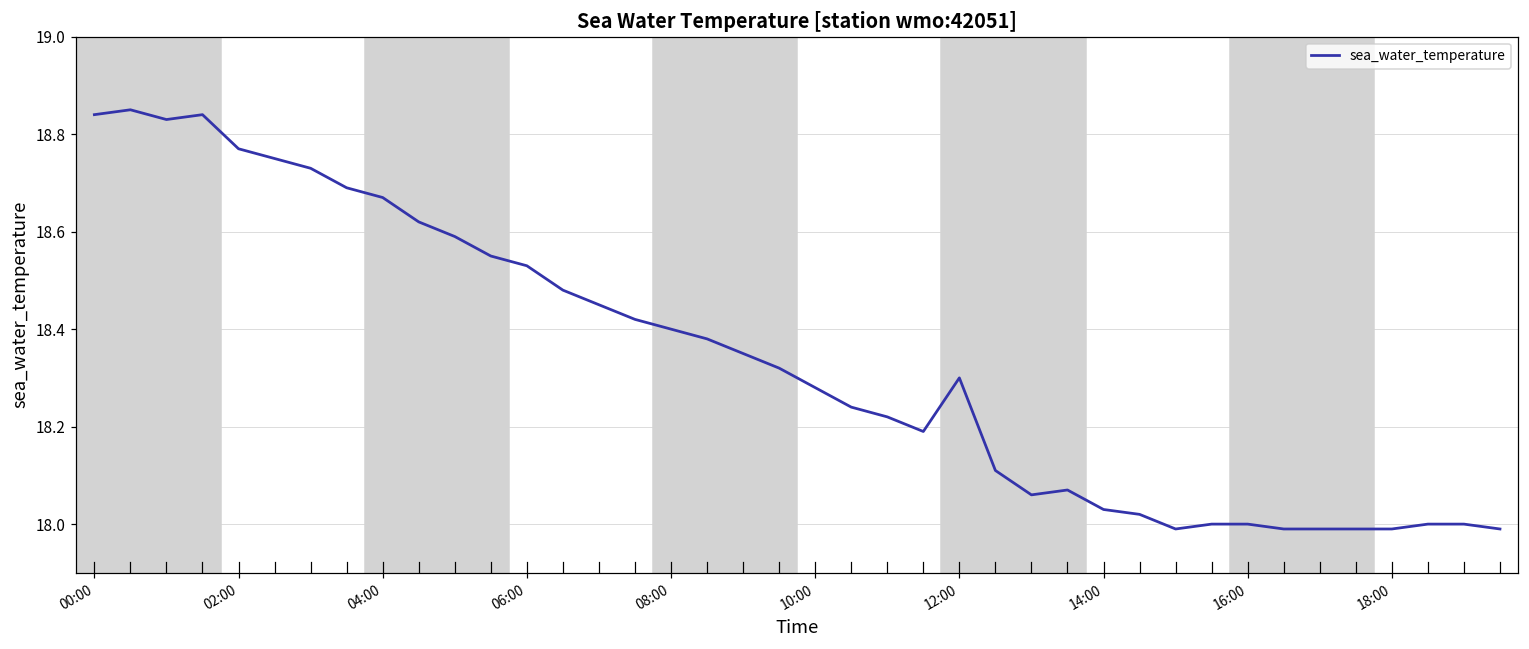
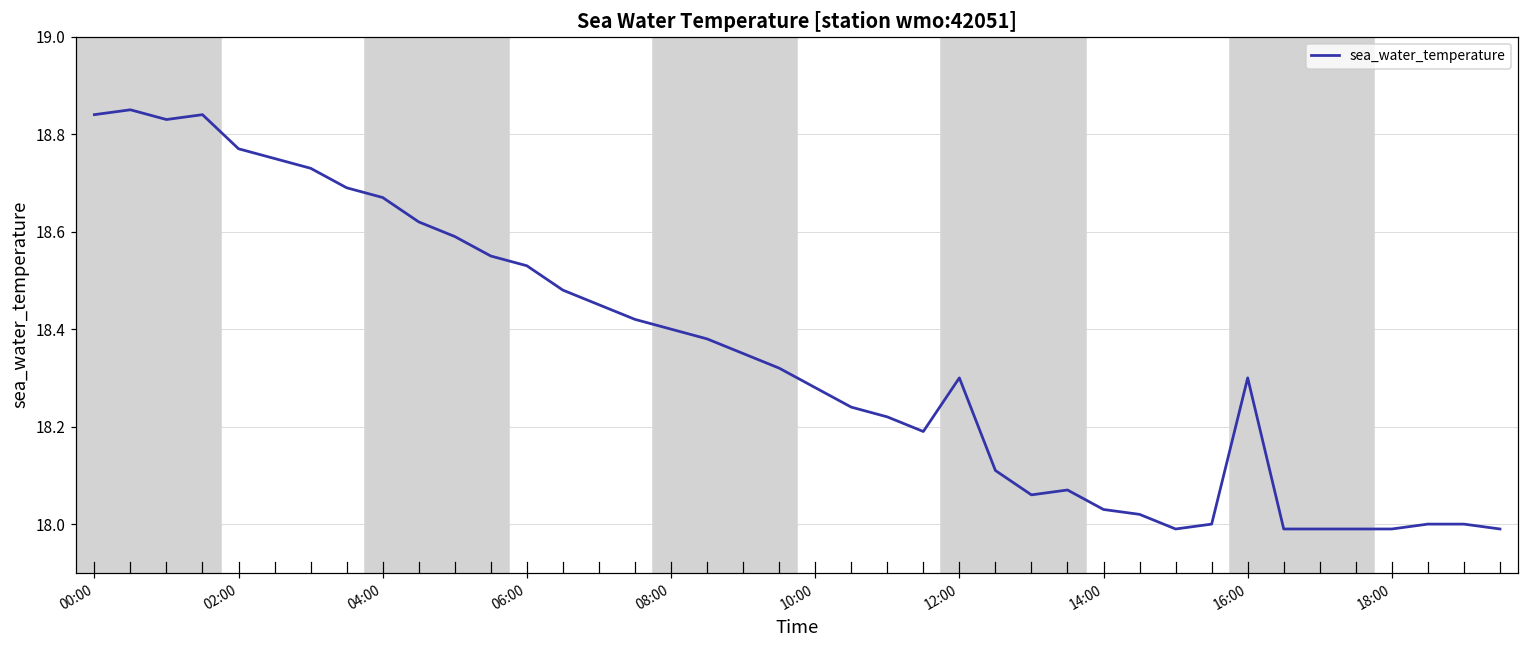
  {
    "00:00": 18.84,
    "02:00": 18.77,
    "04:00": 18.67,
    "06:00": 18.53,
    "08:00": 18.4,
    "10:00": 18.28,
    "12:00": 18.3,
    "14:00": 18.03,
-   "16:00": 18.0,
+   "16:00": 18.3,
    "18:00": 17.99
  }
